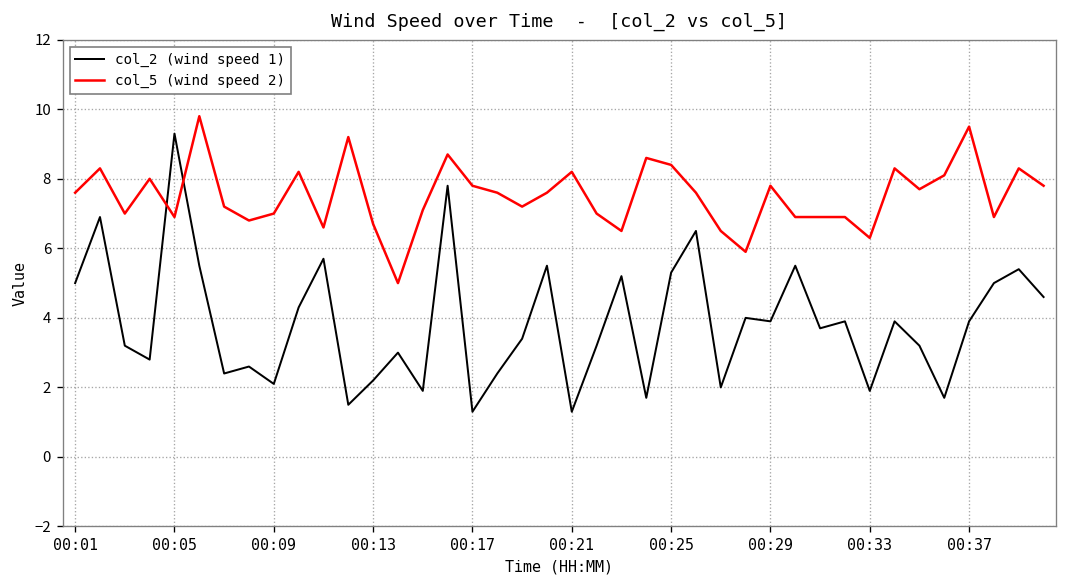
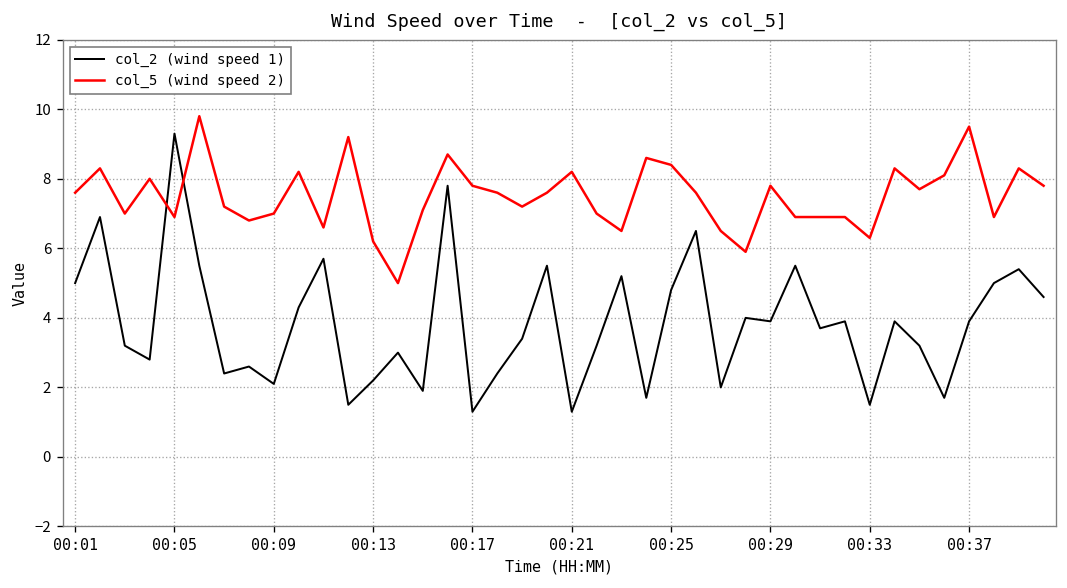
  {
    "col_2 (wind speed 1)": {
      "00:01": 5.0,
      "00:05": 9.3,
      "00:09": 2.1,
      "00:13": 2.2,
      "00:17": 1.3,
      "00:21": 1.3,
-     "00:25": 5.3,
+     "00:25": 4.8,
      "00:29": 3.9,
-     "00:33": 1.9,
+     "00:33": 1.5,
      "00:37": 3.9
    },
    "col_5 (wind speed 2)": {
      "00:01": 7.6,
      "00:05": 6.9,
      "00:09": 7.0,
-     "00:13": 6.7,
+     "00:13": 6.2,
      "00:17": 7.8,
      "00:21": 8.2,
      "00:25": 8.4,
      "00:29": 7.8,
      "00:33": 6.3,
      "00:37": 9.5
    }
  }
